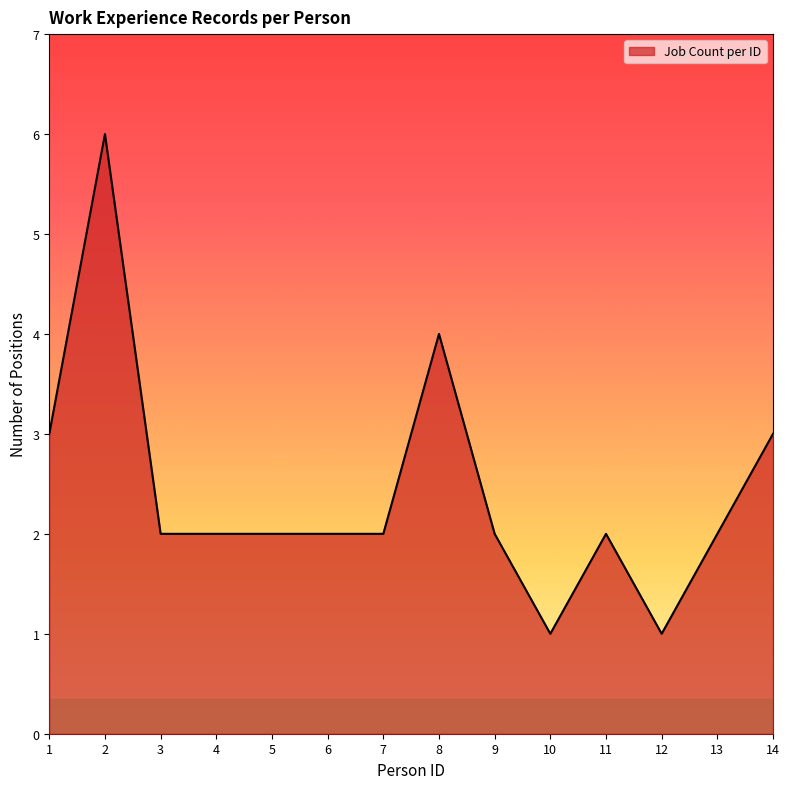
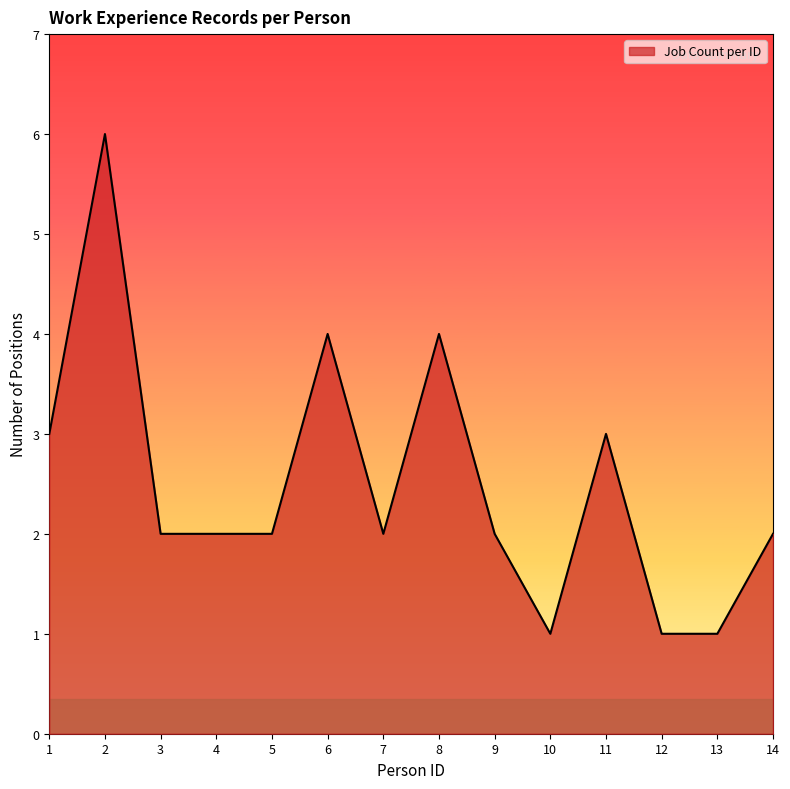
  {
    "1": 3,
    "2": 6,
    "3": 2,
    "4": 2,
    "5": 2,
-   "6": 2,
+   "6": 4,
    "7": 2,
    "8": 4,
    "9": 2,
    "10": 1,
-   "11": 2,
+   "11": 3,
    "12": 1,
-   "13": 2,
-   "14": 3
+   "13": 1,
+   "14": 2
  }
